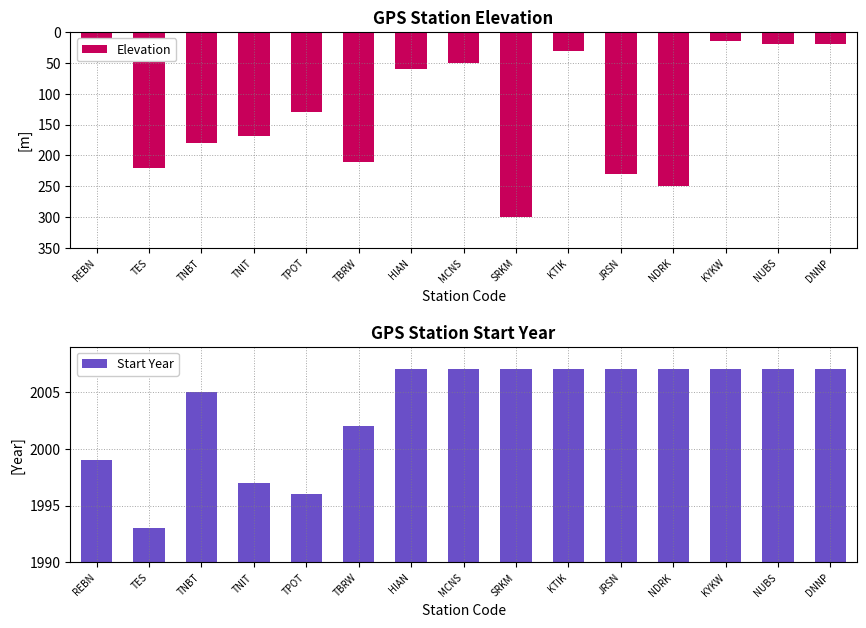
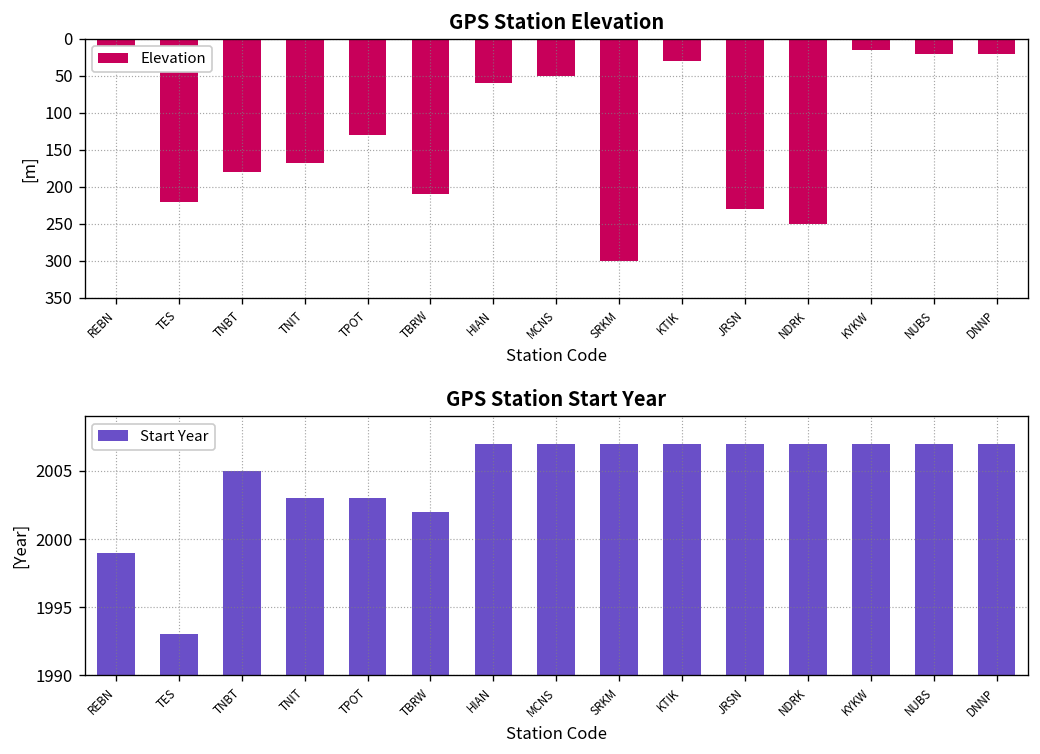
  {
    "GPS Station Start Year": {
      "REBN": 1999,
      "TES": 1993,
      "TNBT": 2005,
-     "TNIT": 1997,
-     "TPOT": 1996,
+     "TNIT": 2003,
+     "TPOT": 2003,
      "TBRW": 2002,
      "HIAN": 2007,
      "MCNS": 2007,
      "SRKM": 2007,
      "KTIK": 2007,
      "JRSN": 2007,
      "NDRK": 2007,
      "KYKW": 2007,
      "NUBS": 2007,
      "DNNP": 2007
    }
  }
